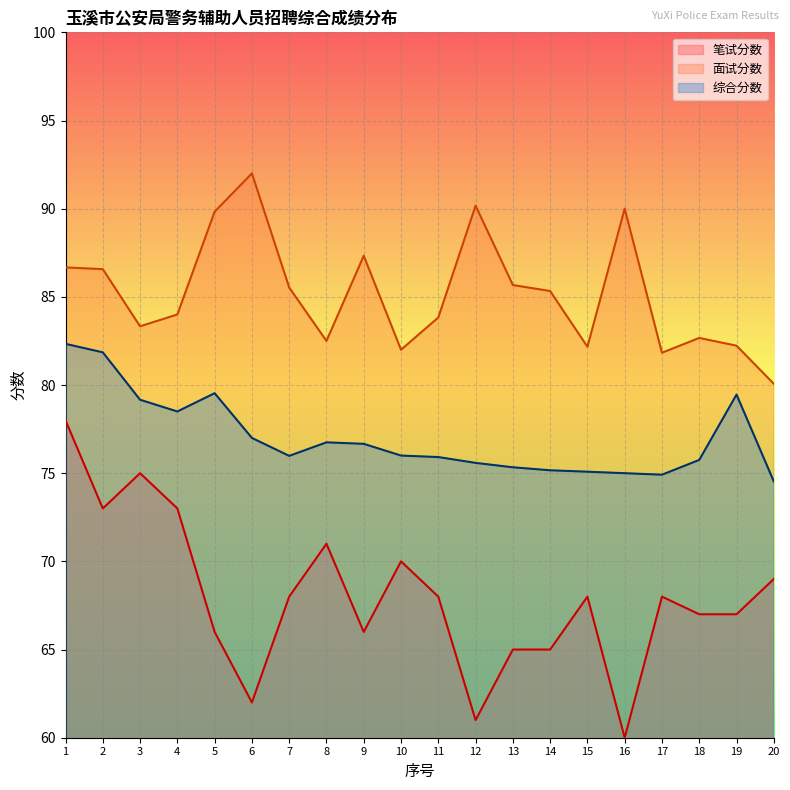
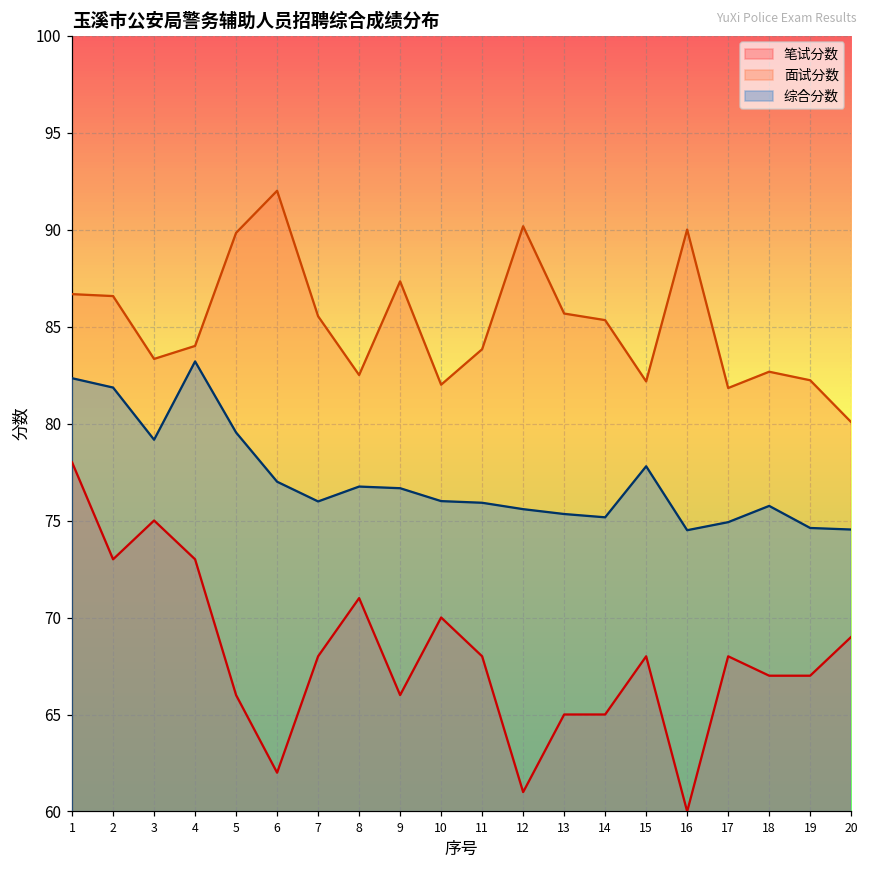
  {
    "综合分数": {
      "1": 82.3,
      "2": 81.9,
      "3": 79.2,
-     "4": 78.5,
+     "4": 83.2,
      "5": 79.5,
      "6": 77.0,
      "7": 76.0,
      "8": 76.8,
      "9": 76.7,
      "10": 76.0,
      "11": 75.9,
      "12": 75.6,
      "13": 75.3,
      "14": 75.2,
-     "15": 75.1,
-     "16": 75.0,
+     "15": 77.8,
+     "16": 74.5,
      "17": 74.9,
      "18": 75.8,
-     "19": 79.5,
+     "19": 74.6,
      "20": 74.5
    }
  }
